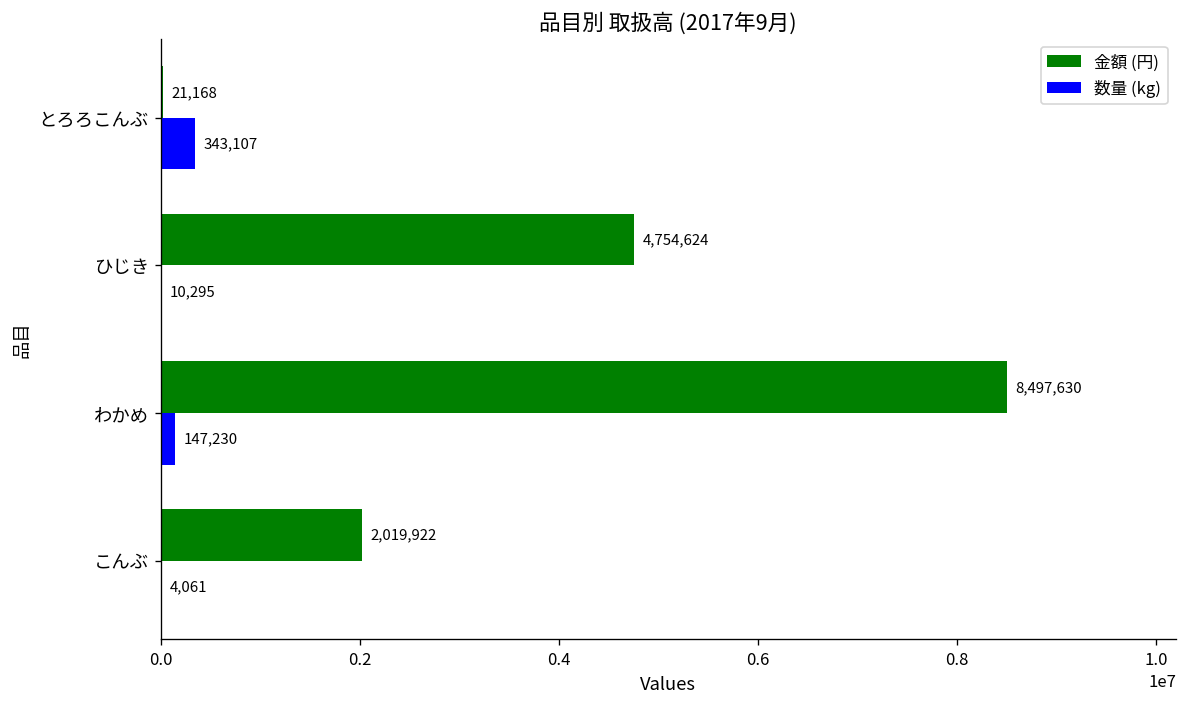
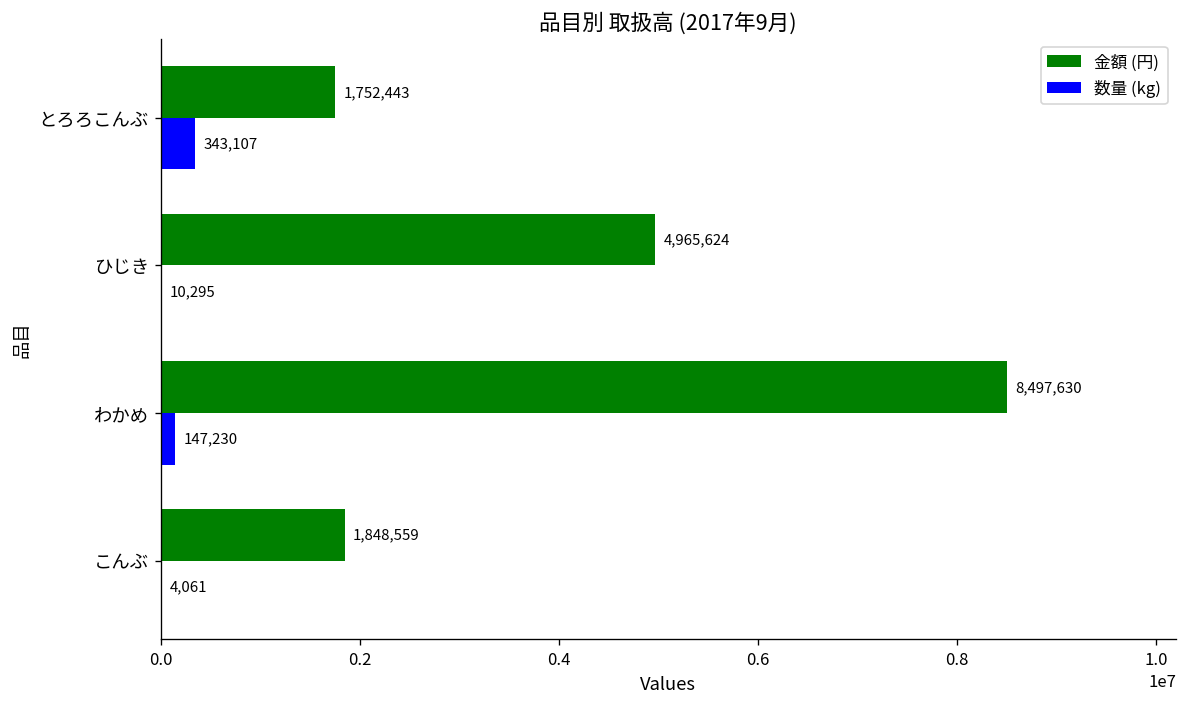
  {
    "金額 (円)": {
-     "とろろこんぶ": "21,168",
-     "ひじき": "4,754,624",
+     "とろろこんぶ": "1,752,443",
+     "ひじき": "4,965,624",
      "わかめ": "8,497,630",
-     "こんぶ": "2,019,922"
+     "こんぶ": "1,848,559"
    },
    "数量 (kg)": {
      "とろろこんぶ": "343,107",
      "ひじき": "10,295",
      "わかめ": "147,230",
      "こんぶ": "4,061"
    }
  }
